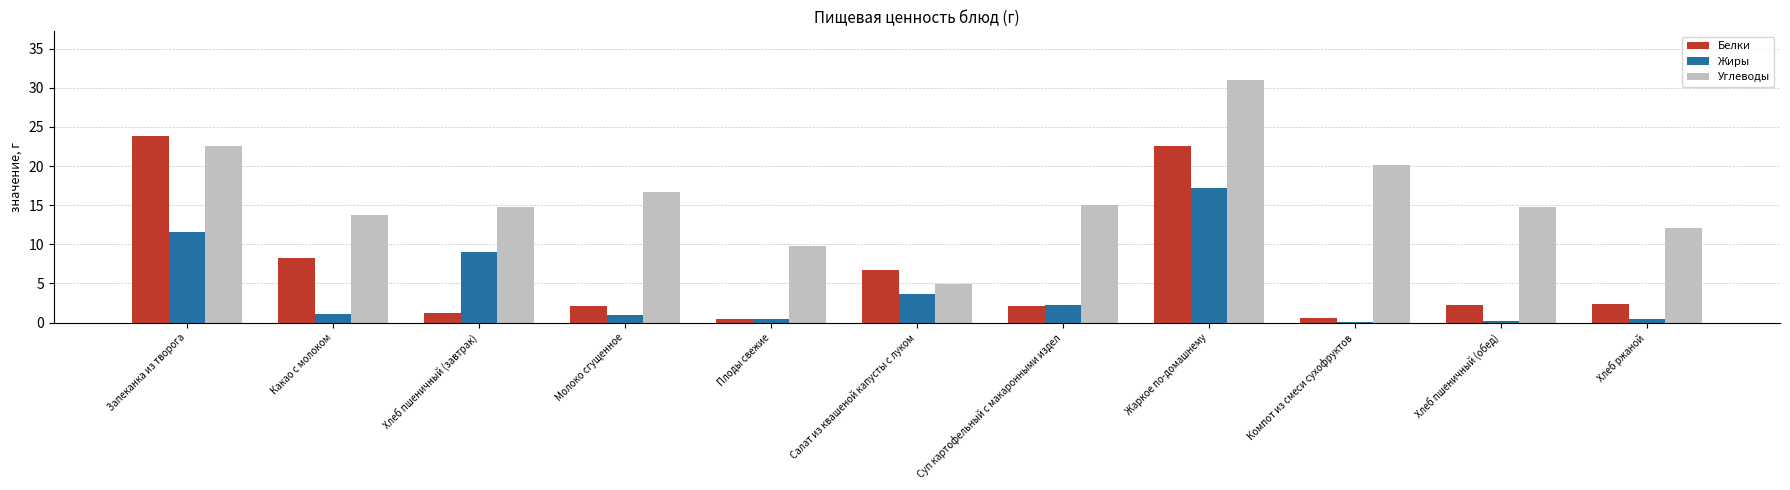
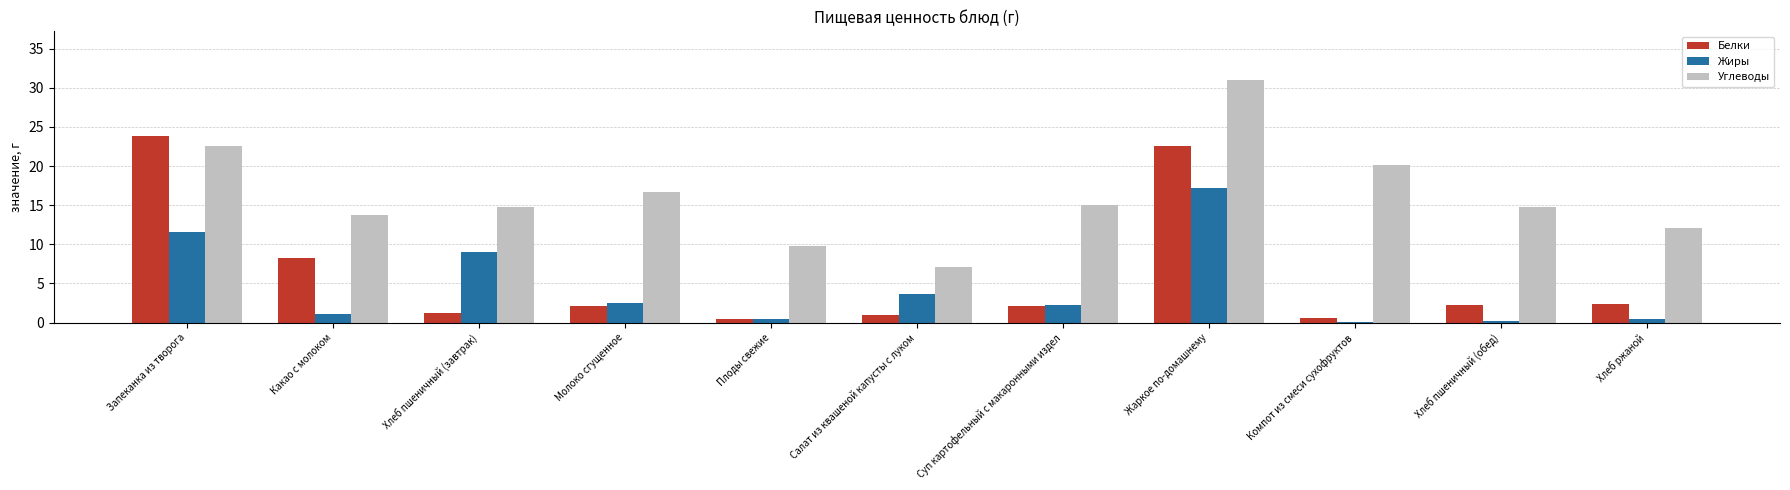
  {
    "Белки": {
      "Запеканка из творога": 24,
      "Какао с молоком": 8,
      "Хлеб пшеничный (завтрак)": 1,
      "Молоко сгущенное": 2,
      "Плоды свежие": 0,
-     "Салат из квашеной капусты с луком": 7,
+     "Салат из квашеной капусты с луком": 1,
      "Суп картофельный с макаронными издел": 2,
      "Жаркое по-домашнему": 23,
      "Компот из смеси сухофруктов": 1,
      "Хлеб пшеничный (обед)": 2,
      "Хлеб ржаной": 2
    },
    "Жиры": {
      "Запеканка из творога": 12,
      "Какао с молоком": 1,
      "Хлеб пшеничный (завтрак)": 9,
-     "Молоко сгущенное": 1,
+     "Молоко сгущенное": 3,
      "Плоды свежие": 0,
      "Салат из квашеной капусты с луком": 4,
      "Суп картофельный с макаронными издел": 2,
      "Жаркое по-домашнему": 17,
      "Хлеб ржаной": 0
    },
    "Углеводы": {
      "Запеканка из творога": 23,
      "Какао с молоком": 14,
      "Хлеб пшеничный (завтрак)": 15,
      "Молоко сгущенное": 17,
      "Плоды свежие": 10,
-     "Салат из квашеной капусты с луком": 5,
+     "Салат из квашеной капусты с луком": 7,
      "Суп картофельный с макаронными издел": 15,
      "Жаркое по-домашнему": 31,
      "Компот из смеси сухофруктов": 20,
      "Хлеб пшеничный (обед)": 15,
      "Хлеб ржаной": 12
    }
  }
